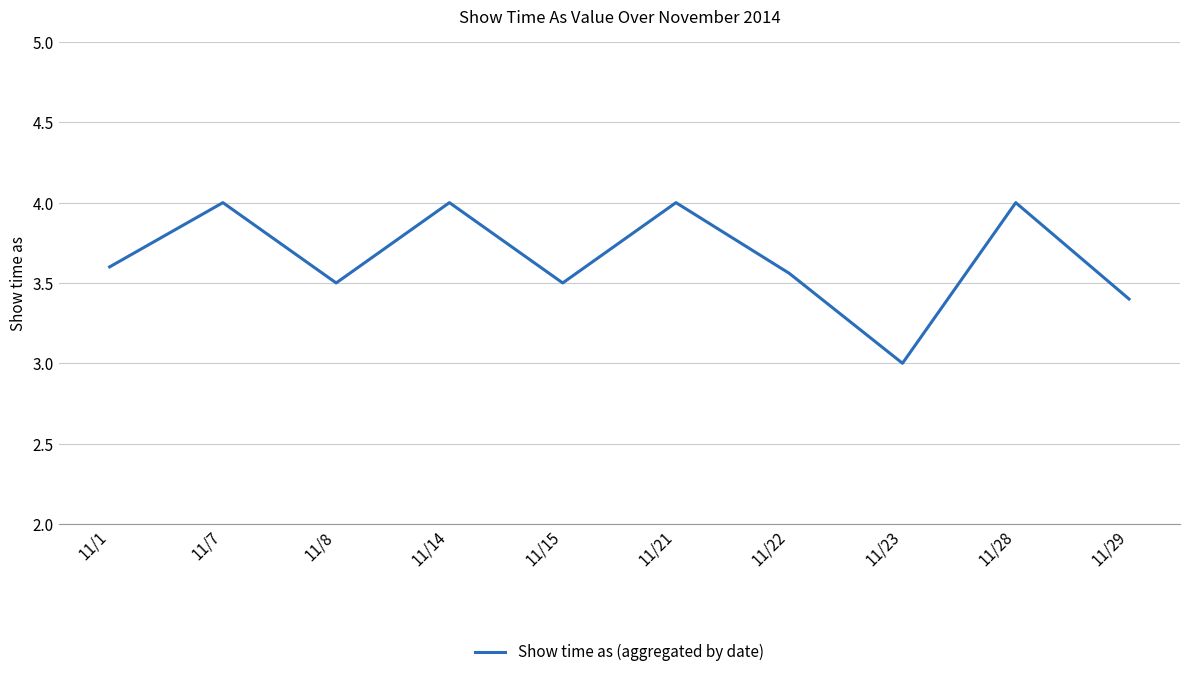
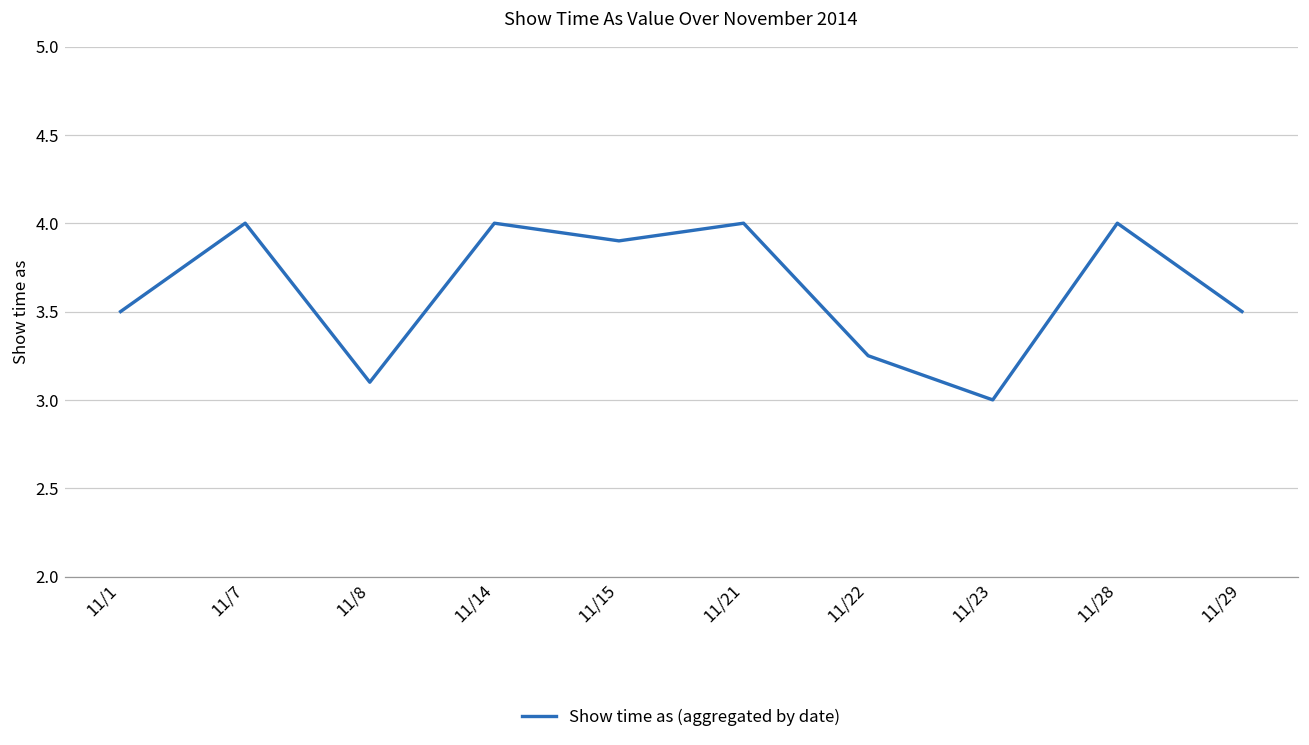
  {
-   "11/1": 3.6,
+   "11/1": 3.5,
    "11/7": 4.00,
-   "11/8": 3.5,
+   "11/8": 3.1,
    "11/14": 4.00,
-   "11/15": 3.5,
+   "11/15": 3.9,
    "11/21": 4.00,
-   "11/22": 3.56,
+   "11/22": 3.25,
    "11/23": 3.00,
    "11/28": 4.00,
-   "11/29": 3.4
+   "11/29": 3.5
  }
